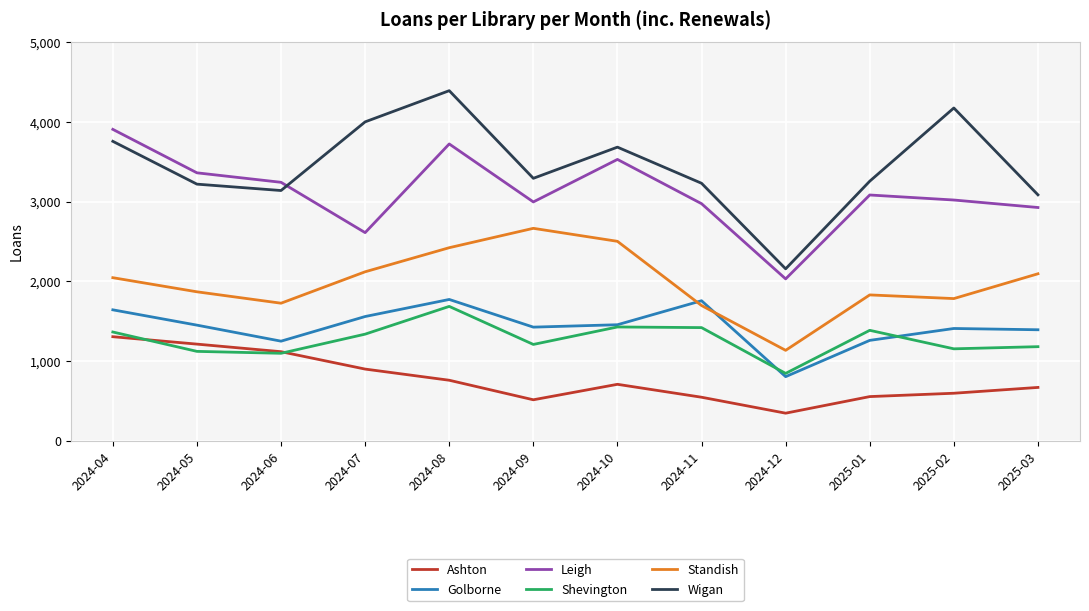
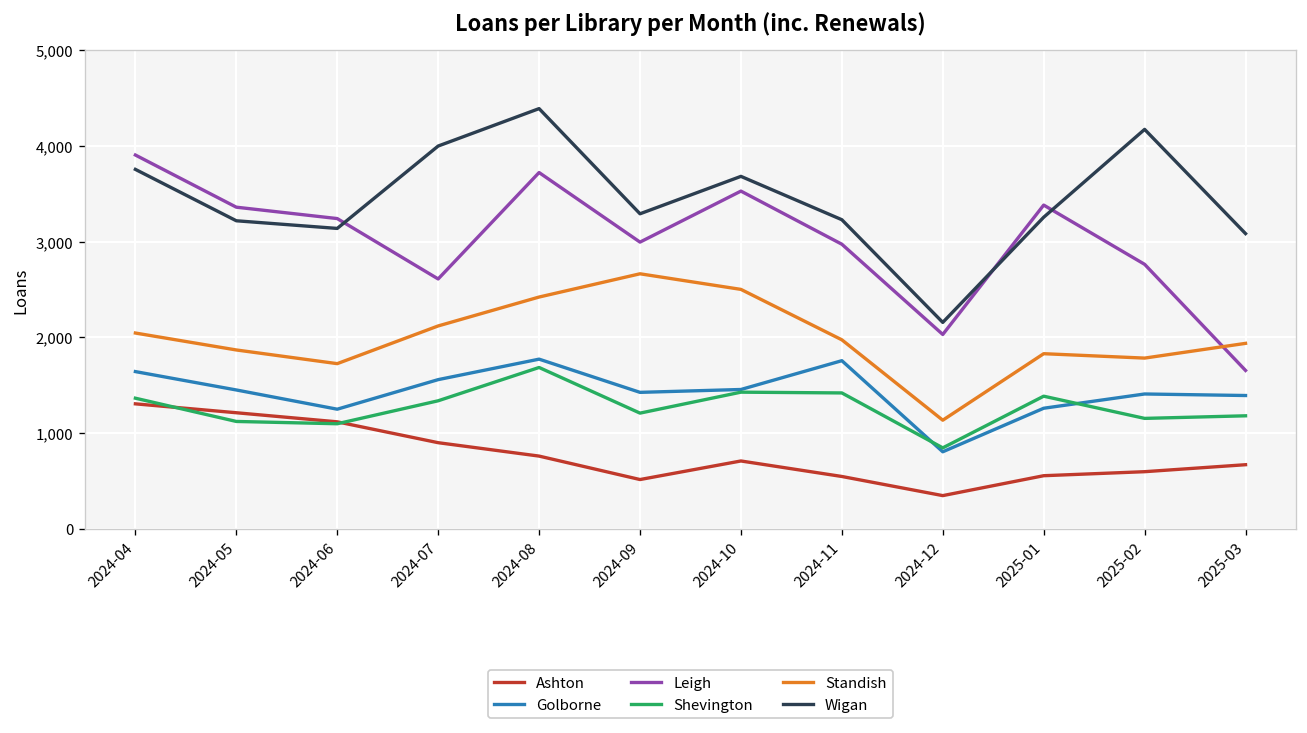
  {
    "Ashton": {
      "2024-04": "1,300",
      "2024-05": "1,200",
      "2024-07": "900",
      "2024-08": "800",
      "2024-09": "500",
      "2024-10": "700",
      "2024-11": "500",
      "2024-12": "300",
      "2025-01": "600",
      "2025-02": "600",
      "2025-03": "700"
    },
    "Golborne": {
      "2024-04": "1,600",
      "2024-05": "1,500",
      "2024-06": "1,300",
      "2024-07": "1,600",
      "2024-08": "1,800",
      "2024-09": "1,400",
      "2024-11": "1,800",
      "2024-12": "800",
      "2025-01": "1,300",
      "2025-02": "1,400",
      "2025-03": "1,400"
    },
    "Leigh": {
      "2024-04": "3,900",
      "2024-05": "3,400",
      "2024-06": "3,200",
      "2024-07": "2,600",
      "2024-08": "3,700",
      "2024-09": "3,000",
      "2024-10": "3,500",
      "2024-11": "3,000",
      "2024-12": "2,000",
-     "2025-01": "3,100",
-     "2025-02": "3,000",
-     "2025-03": "2,900"
+     "2025-01": "3,400",
+     "2025-02": "2,800",
+     "2025-03": "1,700"
    },
    "Shevington": {
      "2024-04": "1,400",
      "2024-05": "1,100",
      "2024-07": "1,300",
      "2024-08": "1,700",
      "2024-09": "1,200",
      "2024-11": "1,400",
      "2024-12": "800",
      "2025-01": "1,400",
      "2025-02": "1,200",
      "2025-03": "1,200"
    },
    "Standish": {
      "2024-04": "2,000",
      "2024-05": "1,900",
      "2024-06": "1,700",
      "2024-07": "2,100",
      "2024-08": "2,400",
      "2024-09": "2,700",
      "2024-10": "2,500",
-     "2024-11": "1,700",
+     "2024-11": "2,000",
      "2024-12": "1,100",
      "2025-01": "1,800",
      "2025-02": "1,800",
-     "2025-03": "2,100"
+     "2025-03": "1,900"
    },
    "Wigan": {
      "2024-04": "3,800",
      "2024-05": "3,200",
      "2024-06": "3,100",
      "2024-07": "4,000",
      "2024-08": "4,400",
      "2024-09": "3,300",
      "2024-10": "3,700",
      "2024-11": "3,200",
      "2024-12": "2,200",
      "2025-01": "3,300",
      "2025-02": "4,200",
      "2025-03": "3,100"
    }
  }
